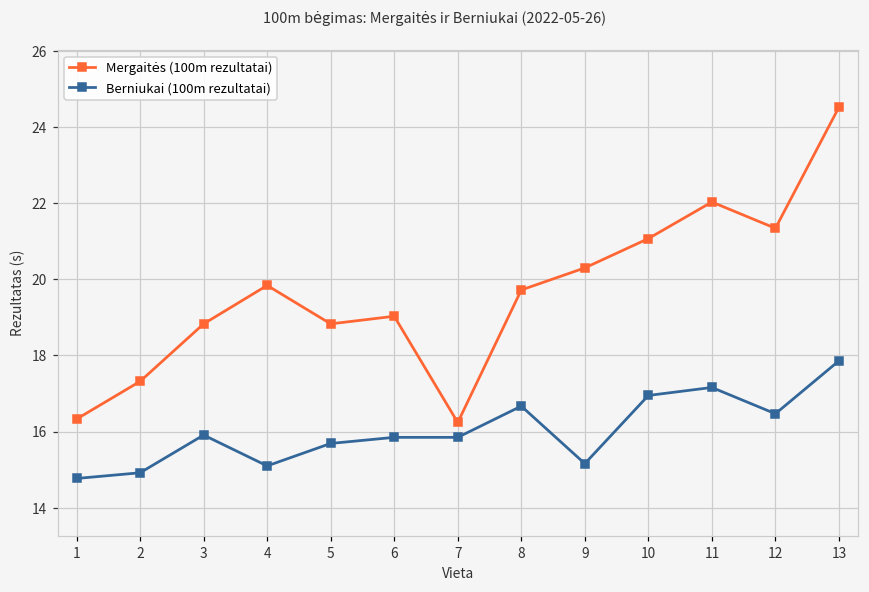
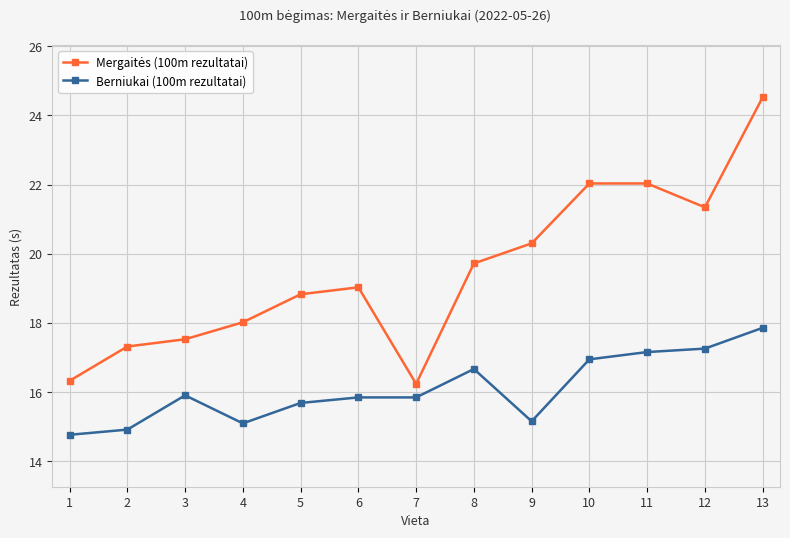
  {
    "Mergaitės (100m rezultatai)": {
      "1": 16.3,
      "2": 17.3,
-     "3": 18.8,
-     "4": 19.8,
+     "3": 17.5,
+     "4": 18.0,
      "5": 18.8,
      "6": 19.0,
      "7": 16.2,
      "8": 19.7,
      "9": 20.3,
-     "10": 21.1,
+     "10": 22.0,
      "11": 22.0,
      "12": 21.3,
      "13": 24.5
    },
    "Berniukai (100m rezultatai)": {
      "1": 14.8,
      "2": 14.9,
      "3": 15.9,
      "4": 15.1,
      "5": 15.7,
      "6": 15.9,
      "7": 15.9,
      "8": 16.7,
      "9": 15.2,
      "10": 17.0,
      "11": 17.2,
-     "12": 16.5,
+     "12": 17.3,
      "13": 17.9
    }
  }
